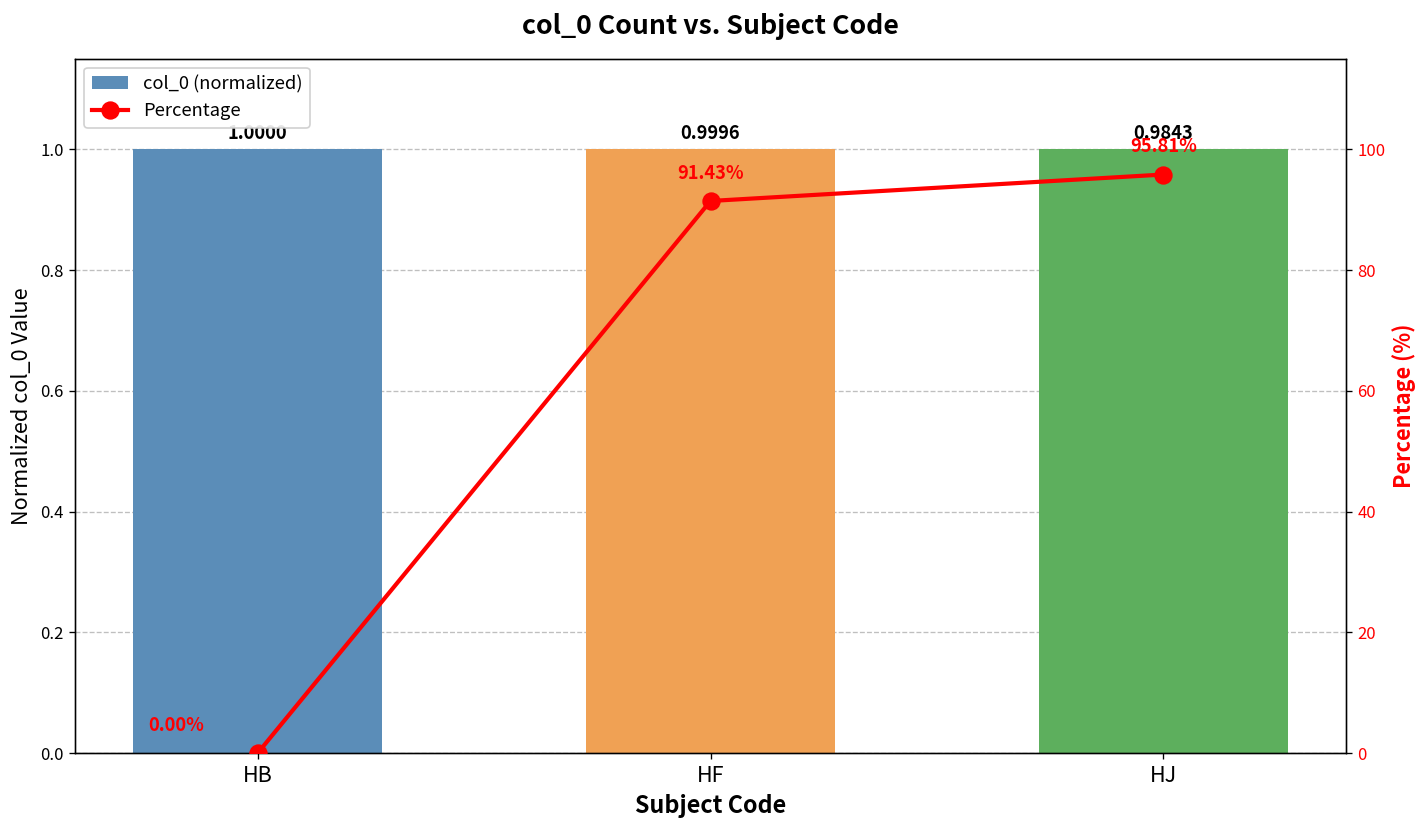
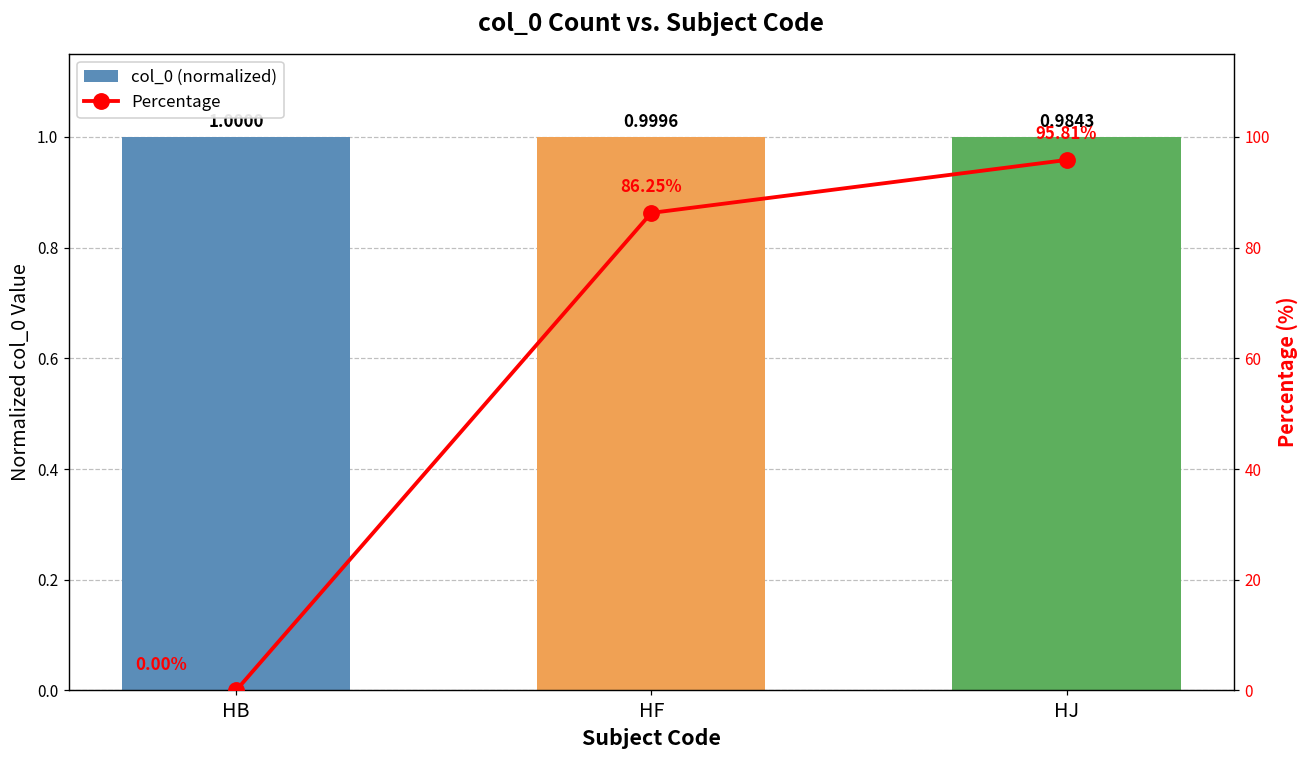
  {
    "Percentage": {
-     "HF": "91.43%"
+     "HF": "86.25%"
    }
  }
